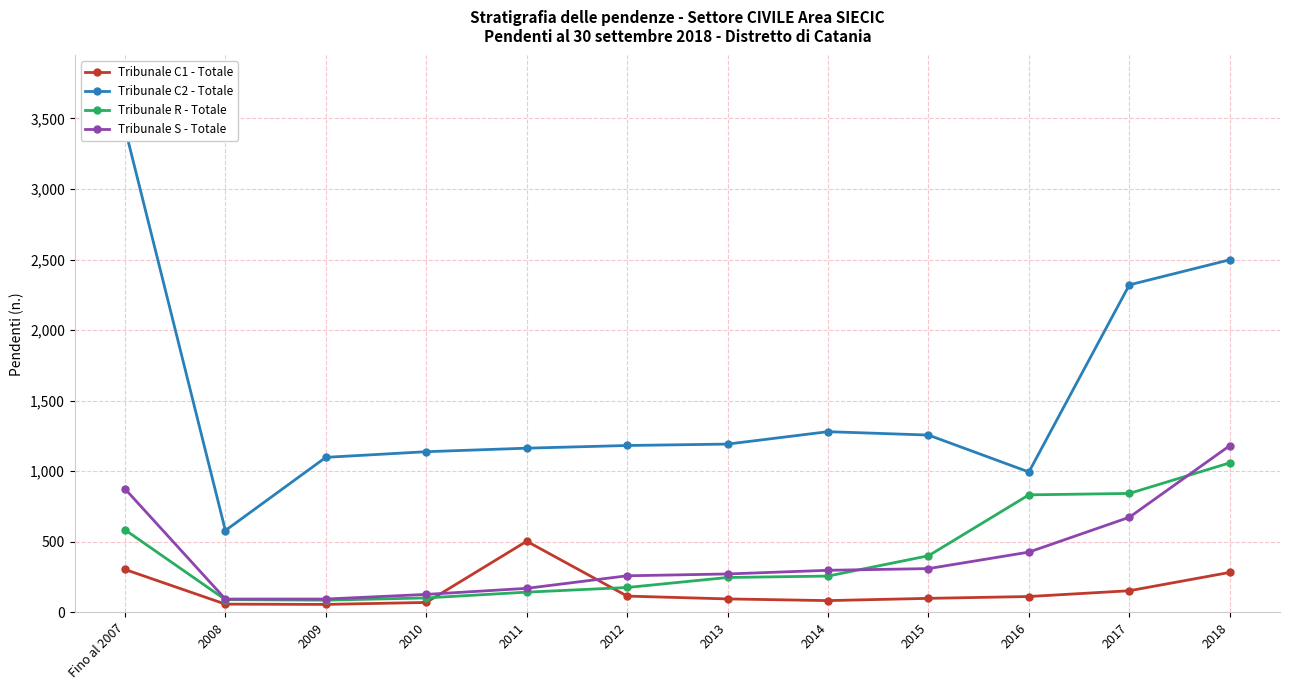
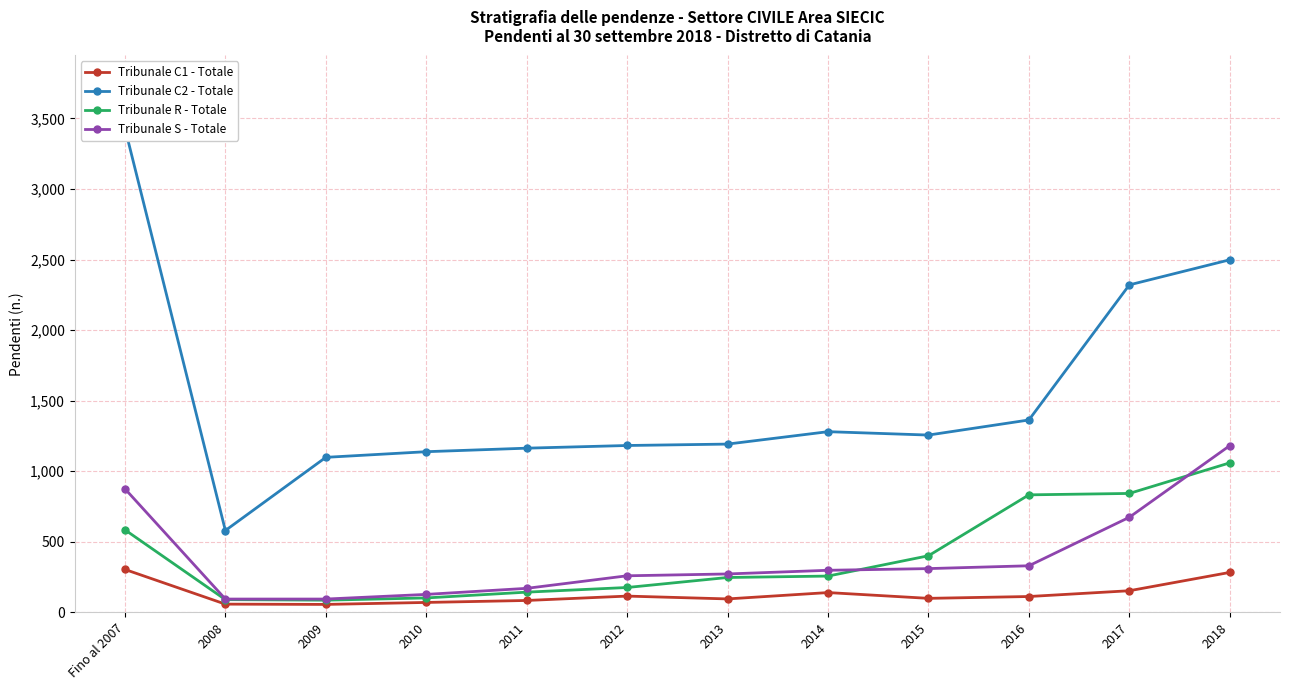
  {
    "Tribunale C1 - Totale": {
      "Fino al 2007": "300",
      "2008": "60",
      "2009": "50",
      "2010": "70",
-     "2011": "500",
+     "2011": "80",
      "2012": "110",
      "2013": "90",
-     "2014": "80",
+     "2014": "140",
      "2015": "100",
      "2016": "110",
      "2017": "150",
      "2018": "280"
    },
    "Tribunale C2 - Totale": {
      "2008": "580",
      "2009": "1,100",
      "2010": "1,140",
      "2011": "1,160",
      "2012": "1,180",
      "2013": "1,190",
      "2014": "1,280",
      "2015": "1,260",
-     "2016": "990",
+     "2016": "1,360",
      "2017": "2,320",
      "2018": "2,500"
    },
    "Tribunale R - Totale": {
      "Fino al 2007": "580",
      "2010": "100",
      "2011": "140",
      "2012": "170",
      "2013": "250",
      "2014": "260",
      "2015": "400",
      "2016": "830",
      "2017": "840",
      "2018": "1,060"
    },
    "Tribunale S - Totale": {
      "Fino al 2007": "870",
      "2010": "130",
      "2011": "170",
      "2012": "260",
      "2013": "270",
      "2014": "300",
      "2015": "310",
-     "2016": "430",
+     "2016": "330",
      "2017": "670",
      "2018": "1,180"
    }
  }
